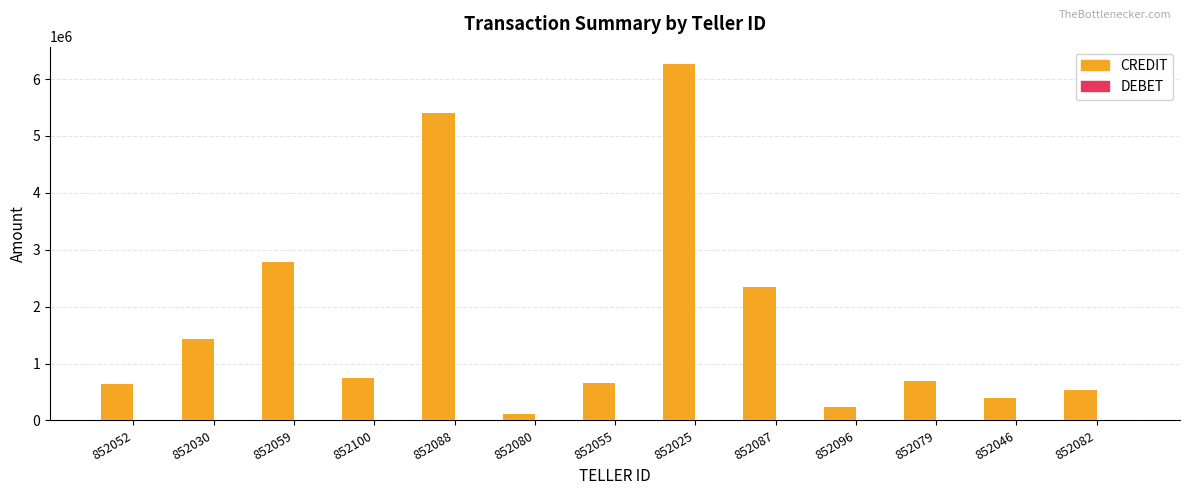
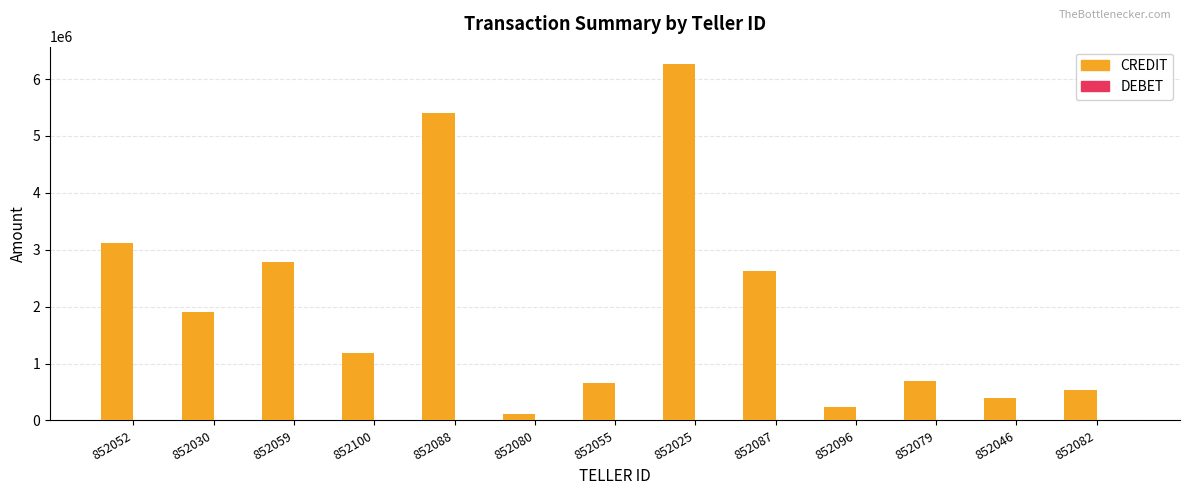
  {
    "CREDIT": {
-     "852052": 600000,
-     "852030": 1400000,
+     "852052": 3100000,
+     "852030": 1900000,
      "852059": 2800000,
-     "852100": 700000,
+     "852100": 1200000,
      "852088": 5400000,
      "852080": 100000,
      "852055": 700000,
      "852025": 6300000,
-     "852087": 2300000,
+     "852087": 2600000,
      "852096": 200000,
      "852079": 700000,
      "852046": 400000,
      "852082": 500000
    },
    "DEBET": {
      "852052": 0,
      "852030": 0,
      "852059": 0,
      "852100": 0,
      "852088": 0,
      "852080": 0,
      "852055": 0,
      "852025": 0,
      "852087": 0,
      "852096": 0,
      "852079": 0,
      "852046": 0,
      "852082": 0
    }
  }
